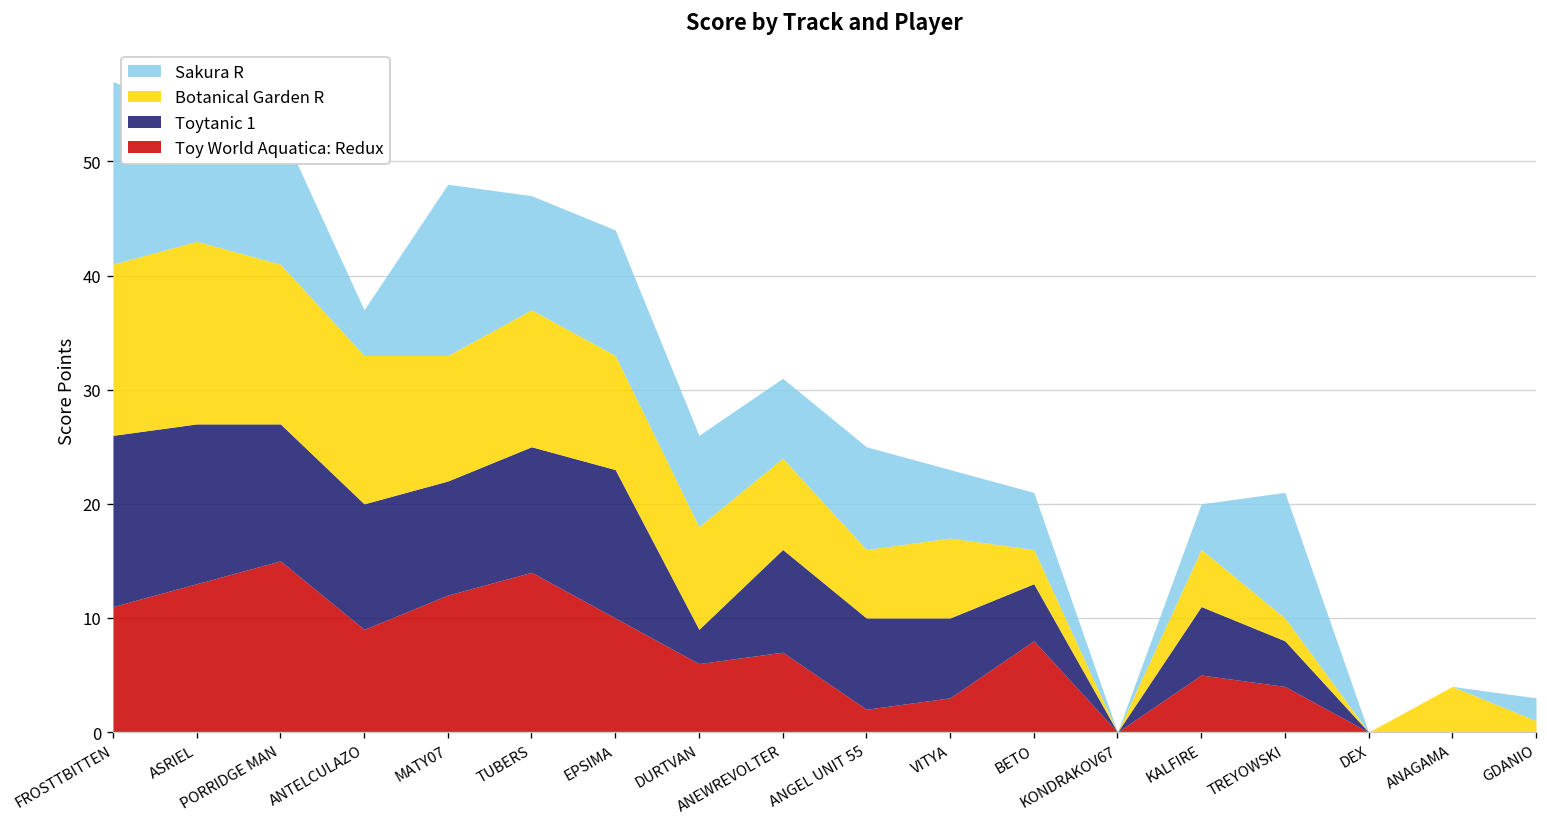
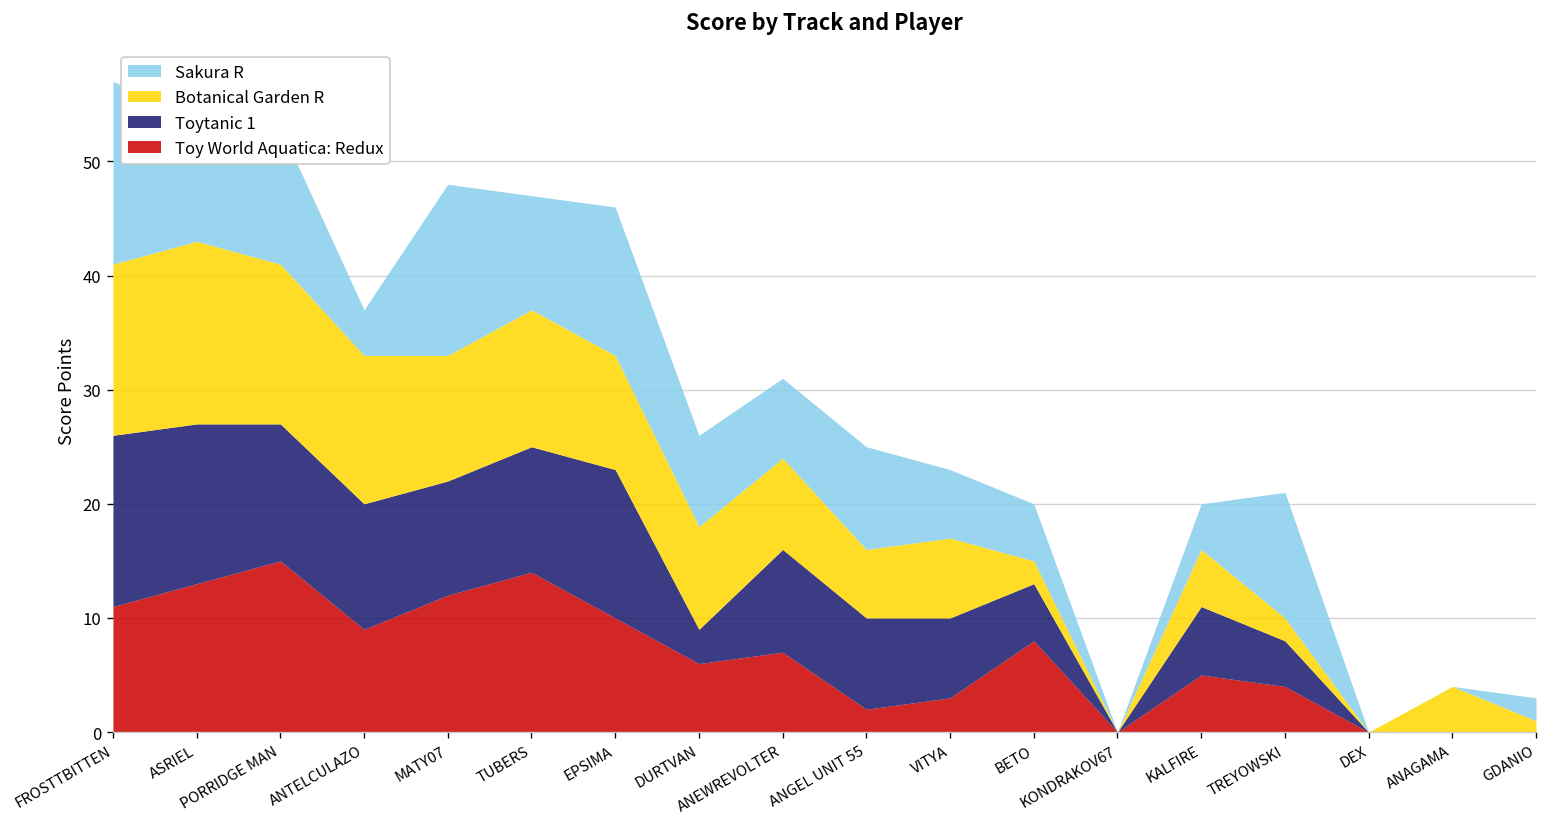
  {
    "Toy World Aquatica: Redux": {
      "FROSTTBITTEN": 11,
      "ASRIEL": 13,
      "PORRIDGE MAN": 15,
      "ANTELCULAZO": 9,
      "MATY07": 12,
      "TUBERS": 14,
      "EPSIMA": 10,
      "DURTVAN": 6,
      "ANEWREVOLTER": 7,
      "ANGEL UNIT 55": 2,
      "VITYA": 3,
      "BETO": 8,
      "KALFIRE": 5,
      "TREYOWSKI": 4
    },
    "Toytanic 1": {
      "FROSTTBITTEN": 15,
      "ASRIEL": 14,
      "PORRIDGE MAN": 12,
      "ANTELCULAZO": 11,
      "MATY07": 10,
      "TUBERS": 11,
      "EPSIMA": 13,
      "DURTVAN": 3,
      "ANEWREVOLTER": 9,
      "ANGEL UNIT 55": 8,
      "VITYA": 7,
      "BETO": 5,
      "KALFIRE": 6,
      "TREYOWSKI": 4
    },
    "Botanical Garden R": {
      "FROSTTBITTEN": 15,
      "ASRIEL": 16,
      "PORRIDGE MAN": 14,
      "ANTELCULAZO": 13,
      "MATY07": 11,
      "TUBERS": 12,
      "EPSIMA": 10,
      "DURTVAN": 9,
      "ANEWREVOLTER": 8,
      "ANGEL UNIT 55": 6,
      "VITYA": 7,
-     "BETO": 3,
+     "BETO": 2,
      "KALFIRE": 5,
      "TREYOWSKI": 2,
      "GDANIO": 1
    },
    "Sakura R": {
      "FROSTTBITTEN": 16,
      "ANTELCULAZO": 4,
      "MATY07": 15,
      "TUBERS": 10,
-     "EPSIMA": 11,
+     "EPSIMA": 13,
      "DURTVAN": 8,
      "ANEWREVOLTER": 7,
      "ANGEL UNIT 55": 9,
      "VITYA": 6,
      "BETO": 5,
      "KALFIRE": 4,
      "TREYOWSKI": 11,
      "GDANIO": 2
    }
  }
